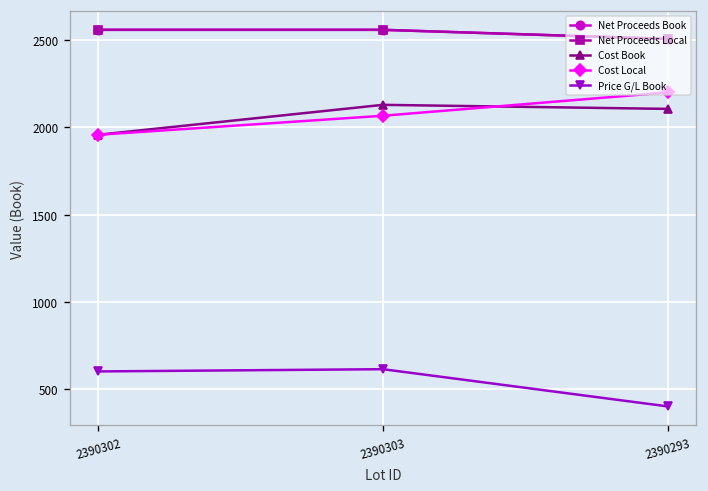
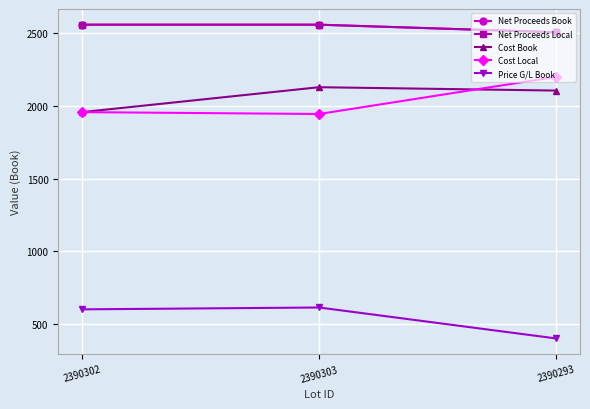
  {
    "Cost Local": {
-     "2390303": 2070
+     "2390303": 1940
    }
  }
